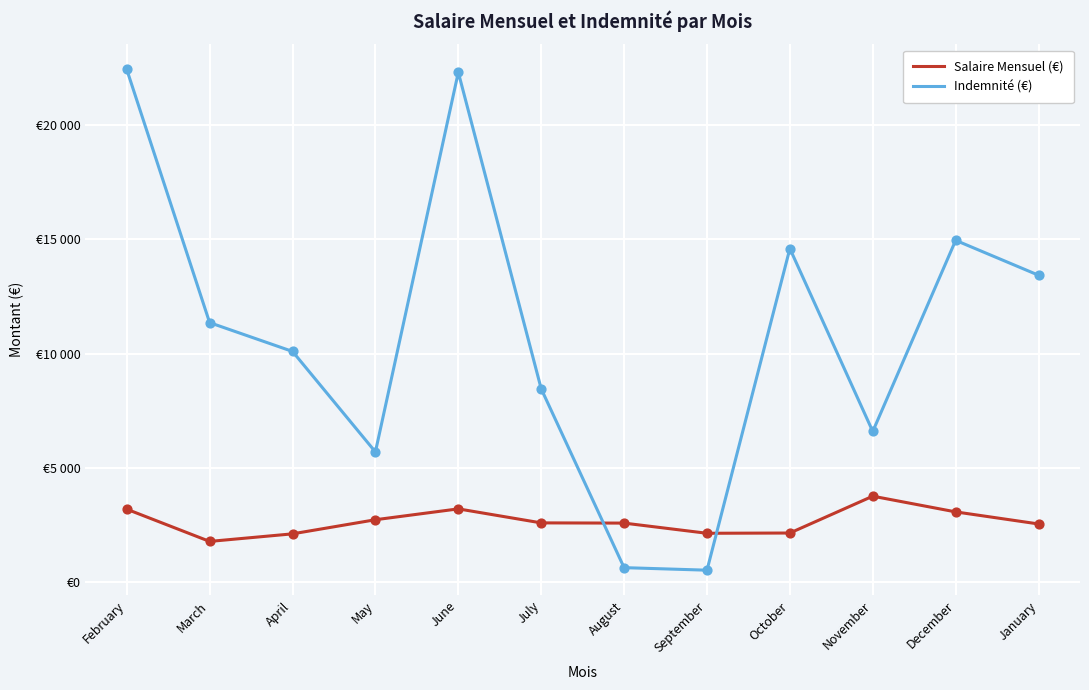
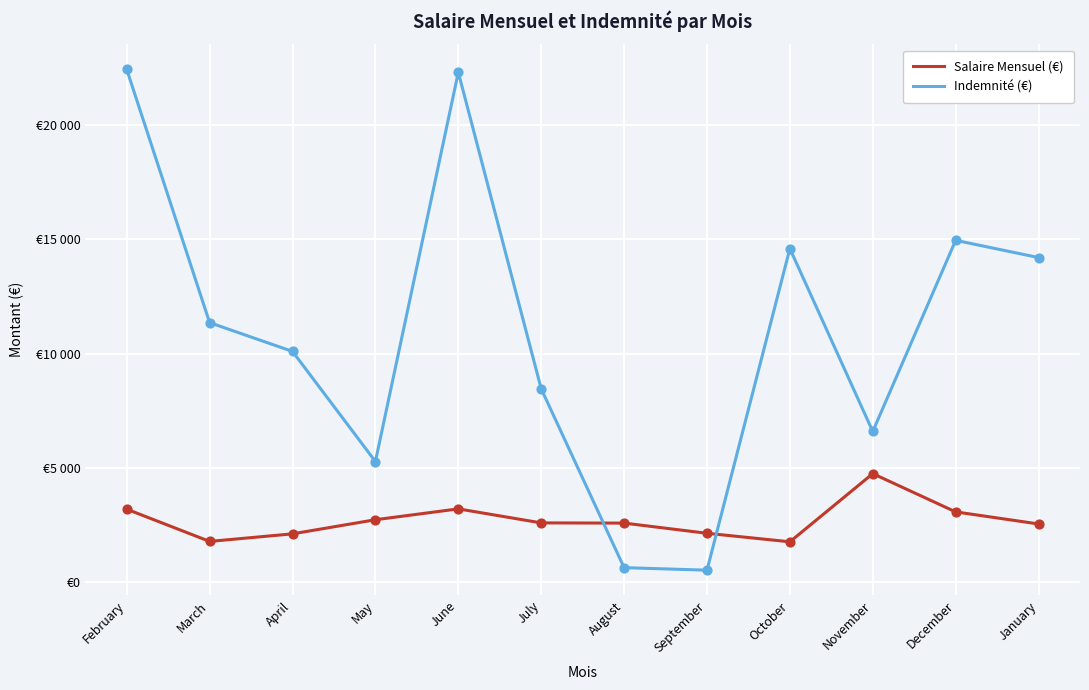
  {
    "Salaire Mensuel (€)": {
      "February": "€3200",
      "March": "€1800",
      "April": "€2100",
      "May": "€2700",
      "June": "€3200",
      "July": "€2600",
      "August": "€2600",
      "September": "€2200",
-     "October": "€2200",
-     "November": "€3800",
+     "October": "€1800",
+     "November": "€4800",
      "December": "€3100",
      "January": "€2600"
    },
    "Indemnité (€)": {
      "February": "€22400",
      "March": "€11400",
      "April": "€10100",
-     "May": "€5700",
+     "May": "€5300",
      "June": "€22300",
      "July": "€8500",
      "August": "€600",
      "September": "€500",
      "October": "€14600",
      "November": "€6600",
      "December": "€15000",
-     "January": "€13400"
+     "January": "€14200"
    }
  }
